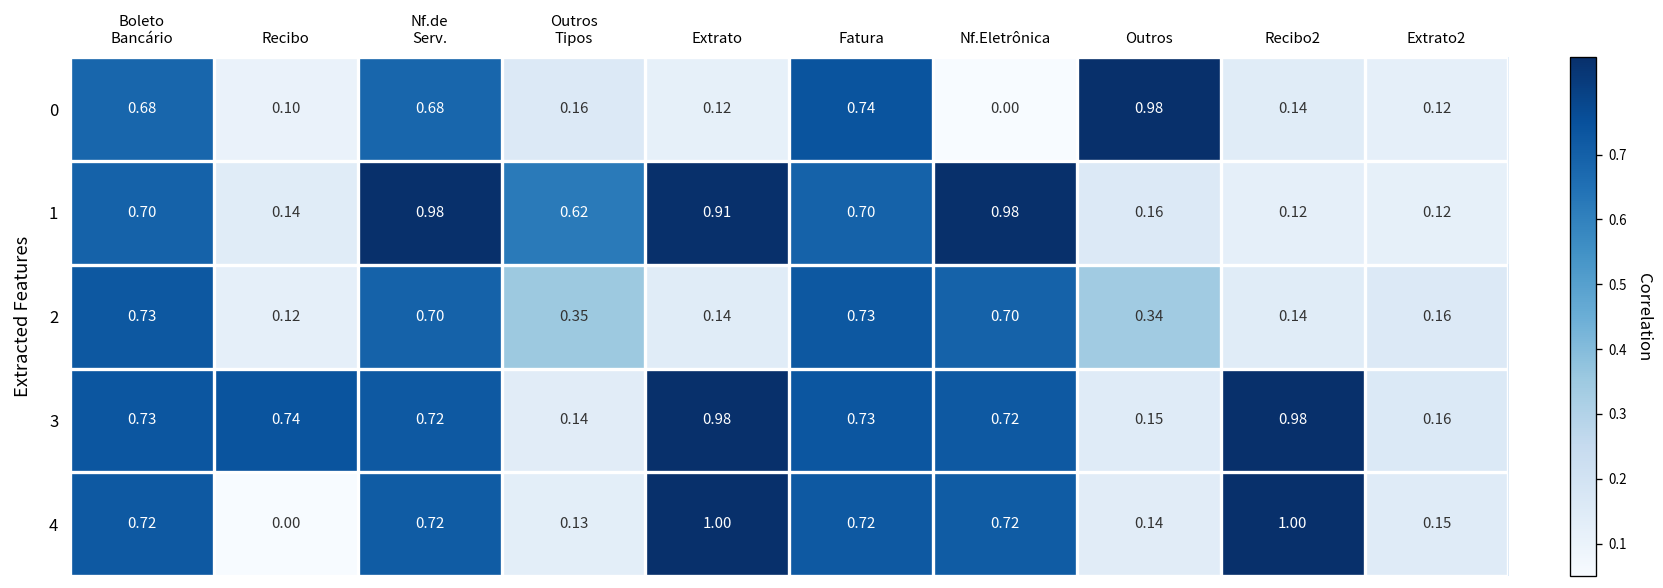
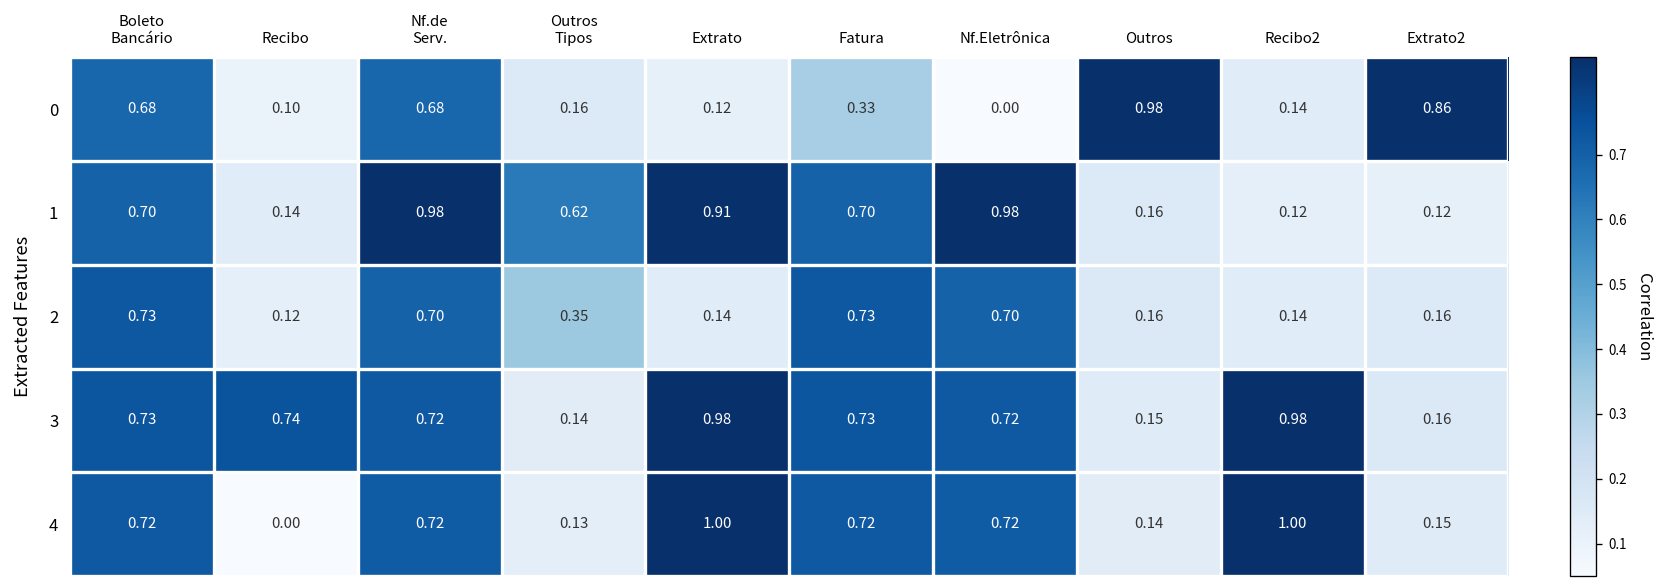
  {
    "0": {
      "Boleto Bancário": 0.68,
      "Recibo": 0.10,
      "Nf.de Serv.": 0.68,
      "Outros Tipos": 0.16,
      "Extrato": 0.12,
-     "Fatura": 0.74,
+     "Fatura": 0.33,
      "Nf.Eletrônica": 0.00,
      "Outros": 0.98,
      "Recibo2": 0.14,
-     "Extrato2": 0.12
+     "Extrato2": 0.86
    },
    "1": {
      "Boleto Bancário": 0.70,
      "Recibo": 0.14,
      "Nf.de Serv.": 0.98,
      "Outros Tipos": 0.62,
      "Extrato": 0.91,
      "Fatura": 0.70,
      "Nf.Eletrônica": 0.98,
      "Outros": 0.16,
      "Recibo2": 0.12,
      "Extrato2": 0.12
    },
    "2": {
      "Boleto Bancário": 0.73,
      "Recibo": 0.12,
      "Nf.de Serv.": 0.70,
      "Outros Tipos": 0.35,
      "Extrato": 0.14,
      "Fatura": 0.73,
      "Nf.Eletrônica": 0.70,
-     "Outros": 0.34,
+     "Outros": 0.16,
      "Recibo2": 0.14,
      "Extrato2": 0.16
    },
    "3": {
      "Boleto Bancário": 0.73,
      "Recibo": 0.74,
      "Nf.de Serv.": 0.72,
      "Outros Tipos": 0.14,
      "Extrato": 0.98,
      "Fatura": 0.73,
      "Nf.Eletrônica": 0.72,
      "Outros": 0.15,
      "Recibo2": 0.98,
      "Extrato2": 0.16
    },
    "4": {
      "Boleto Bancário": 0.72,
      "Recibo": 0.00,
      "Nf.de Serv.": 0.72,
      "Outros Tipos": 0.13,
      "Extrato": 1.00,
      "Fatura": 0.72,
      "Nf.Eletrônica": 0.72,
      "Outros": 0.14,
      "Recibo2": 1.00,
      "Extrato2": 0.15
    }
  }
